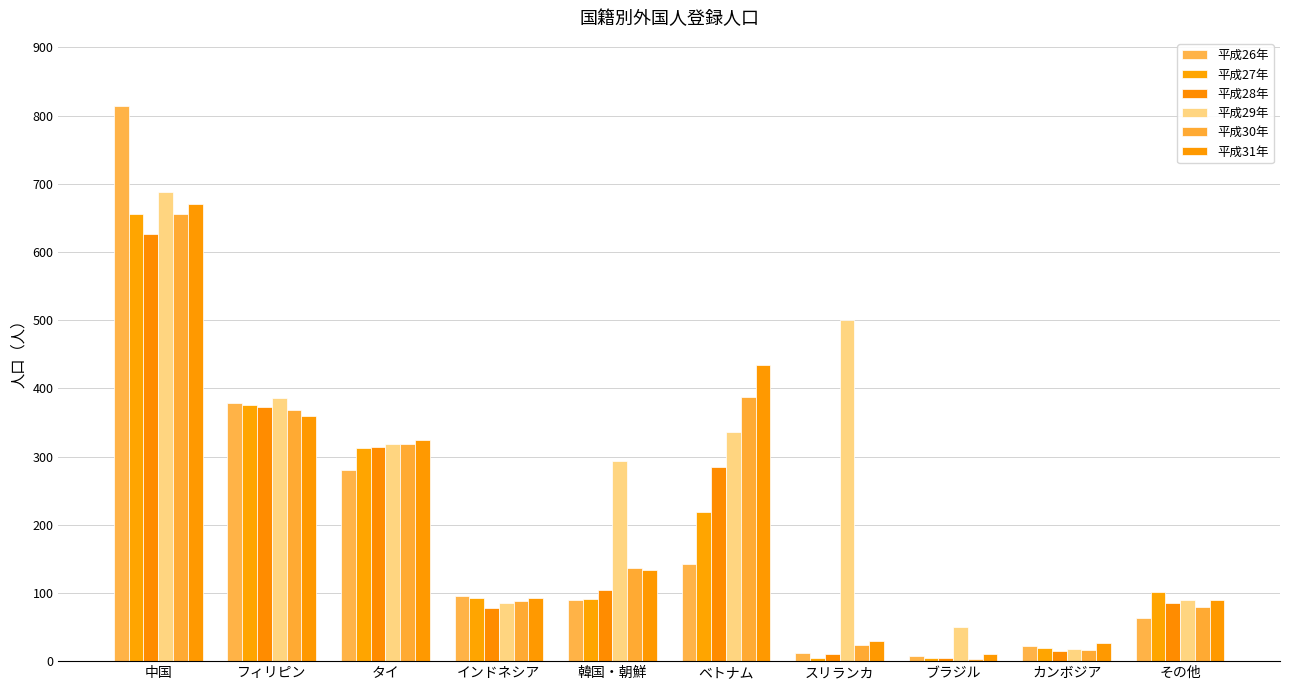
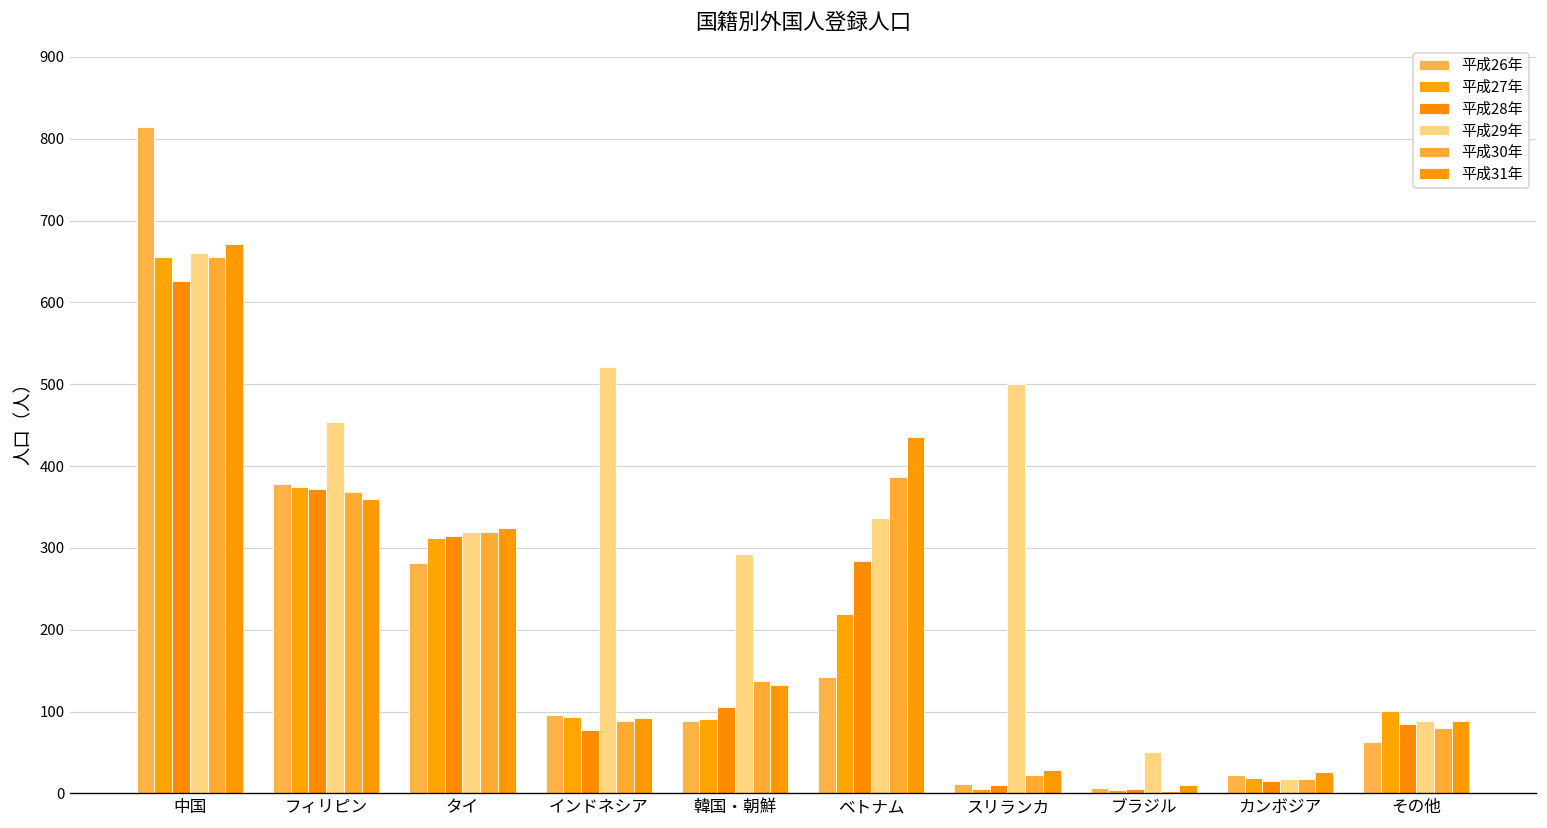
  {
    "平成29年": {
-     "中国": 690,
-     "フィリピン": 390,
+     "中国": 660,
+     "フィリピン": 450,
      "タイ": 320,
-     "インドネシア": 90,
+     "インドネシア": 520,
      "韓国・朝鮮": 290,
      "ベトナム": 340,
      "スリランカ": 500,
      "ブラジル": 50,
      "カンボジア": 20,
      "その他": 90
    }
  }
